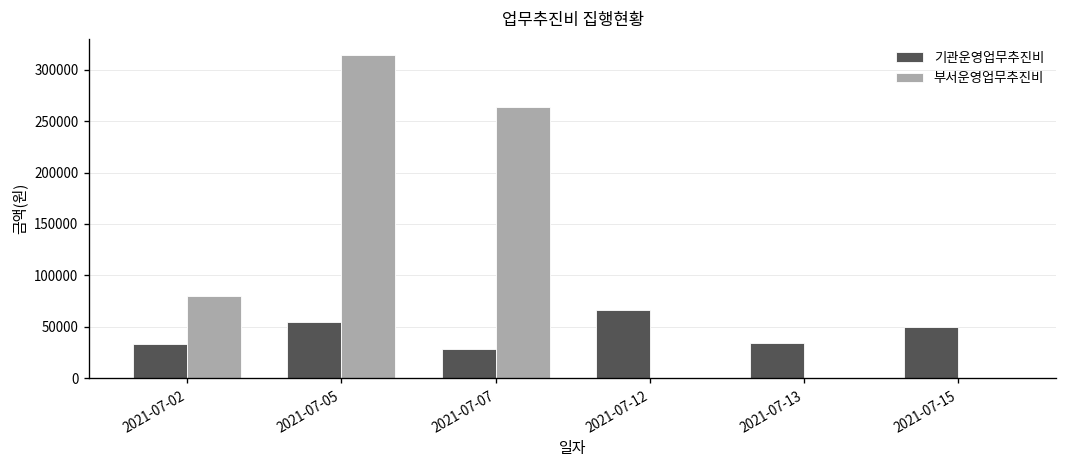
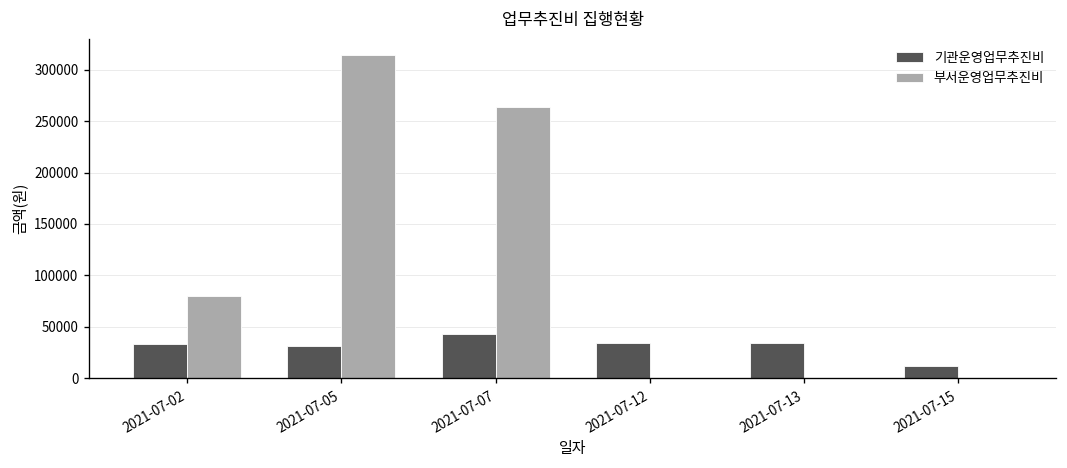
  {
    "기관운영업무추진비": {
      "2021-07-02": 30000,
-     "2021-07-05": 50000,
-     "2021-07-07": 30000,
-     "2021-07-12": 70000,
+     "2021-07-05": 30000,
+     "2021-07-07": 40000,
+     "2021-07-12": 30000,
      "2021-07-13": 30000,
-     "2021-07-15": 50000
+     "2021-07-15": 10000
    },
    "부서운영업무추진비": {
      "2021-07-02": 80000,
      "2021-07-05": 310000,
      "2021-07-07": 260000,
      "2021-07-12": 0,
      "2021-07-13": 0,
      "2021-07-15": 0
    }
  }
